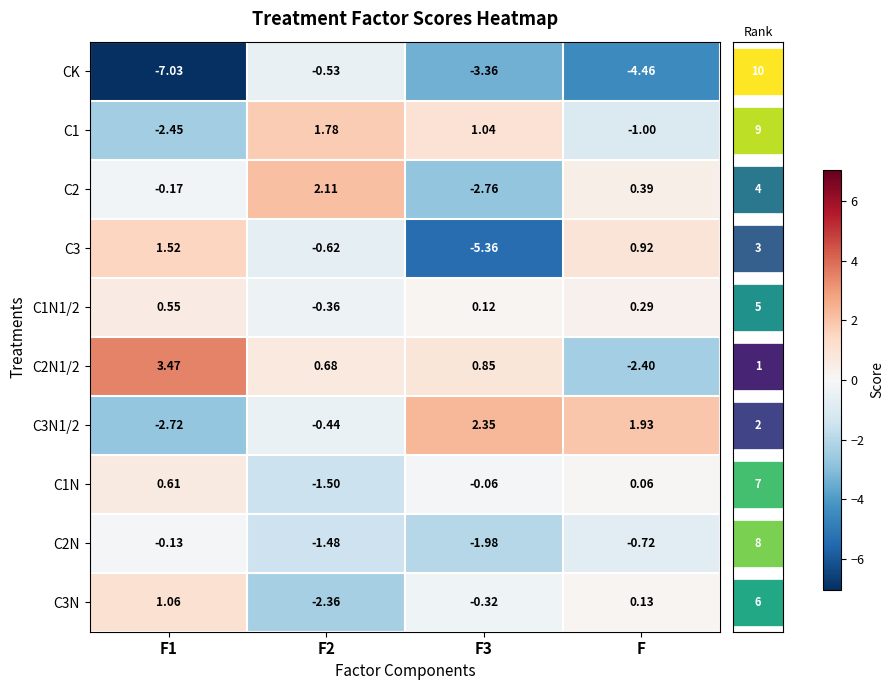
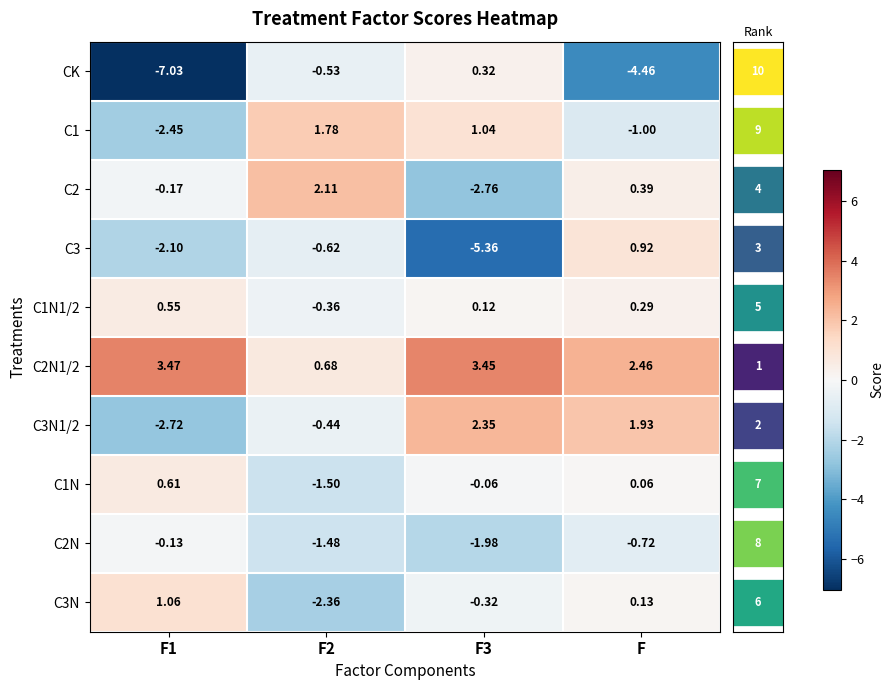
  {
    "CK": {
      "F1": -7.03,
      "F2": -0.53,
-     "F3": -3.36,
+     "F3": 0.32,
      "F": -4.46
    },
    "C1": {
      "F1": -2.45,
      "F2": 1.78,
      "F3": 1.04,
      "F": -1.00
    },
    "C2": {
      "F1": -0.17,
      "F2": 2.11,
      "F3": -2.76,
      "F": 0.39
    },
    "C3": {
-     "F1": 1.52,
+     "F1": -2.10,
      "F2": -0.62,
      "F3": -5.36,
      "F": 0.92
    },
    "C1N1/2": {
      "F1": 0.55,
      "F2": -0.36,
      "F3": 0.12,
      "F": 0.29
    },
    "C2N1/2": {
      "F1": 3.47,
      "F2": 0.68,
-     "F3": 0.85,
-     "F": -2.40
+     "F3": 3.45,
+     "F": 2.46
    },
    "C3N1/2": {
      "F1": -2.72,
      "F2": -0.44,
      "F3": 2.35,
      "F": 1.93
    },
    "C1N": {
      "F1": 0.61,
      "F2": -1.50,
      "F3": -0.06,
      "F": 0.06
    },
    "C2N": {
      "F1": -0.13,
      "F2": -1.48,
      "F3": -1.98,
      "F": -0.72
    },
    "C3N": {
      "F1": 1.06,
      "F2": -2.36,
      "F3": -0.32,
      "F": 0.13
    }
  }
